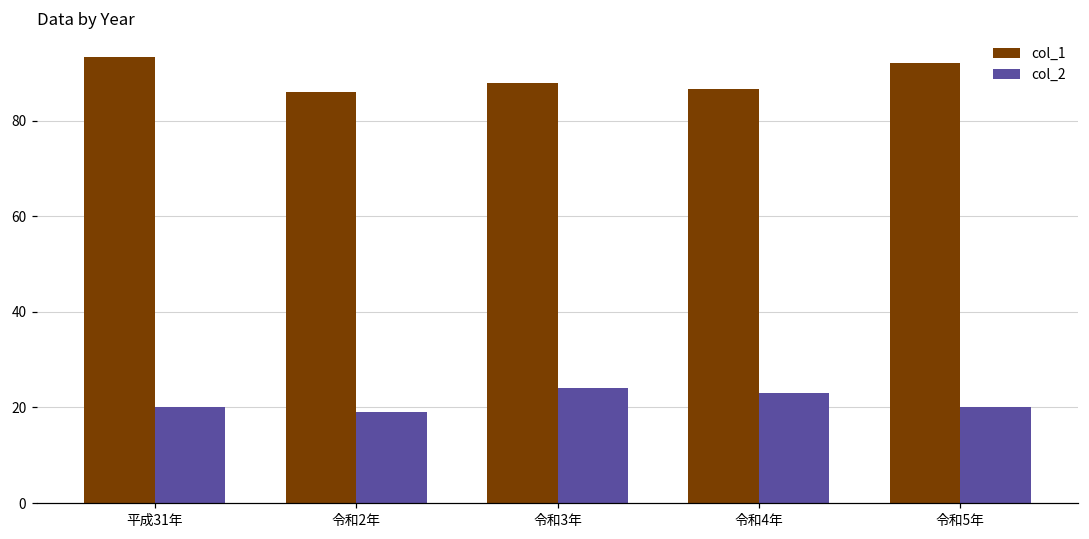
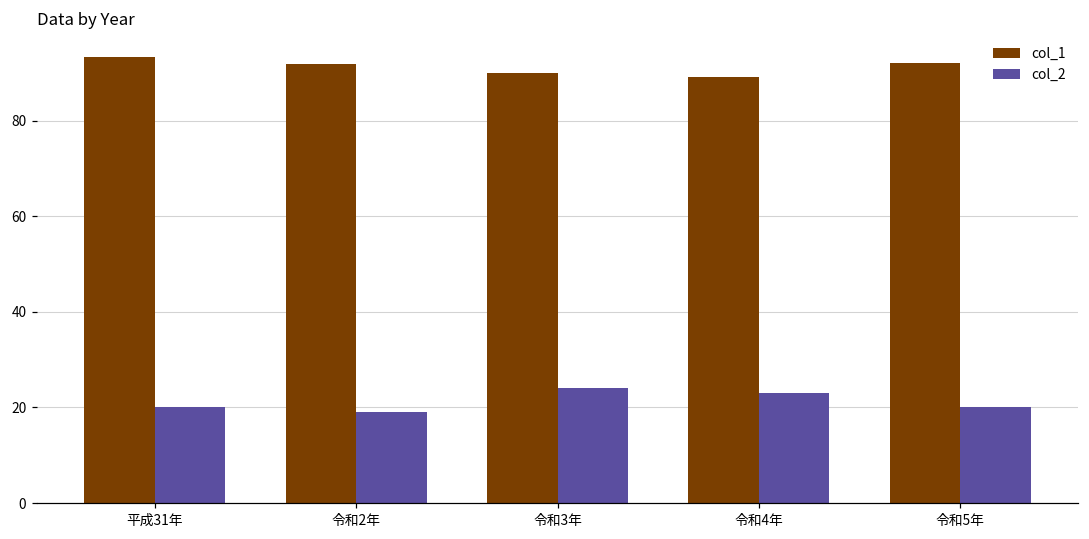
  {
    "col_1": {
      "平成31年": 93,
-     "令和2年": 86,
-     "令和3年": 88,
-     "令和4年": 87,
+     "令和2年": 92,
+     "令和3年": 90,
+     "令和4年": 89,
      "令和5年": 92
    },
    "col_2": {
      "平成31年": 20,
      "令和2年": 19,
      "令和3年": 24,
      "令和4年": 23,
      "令和5年": 20
    }
  }
